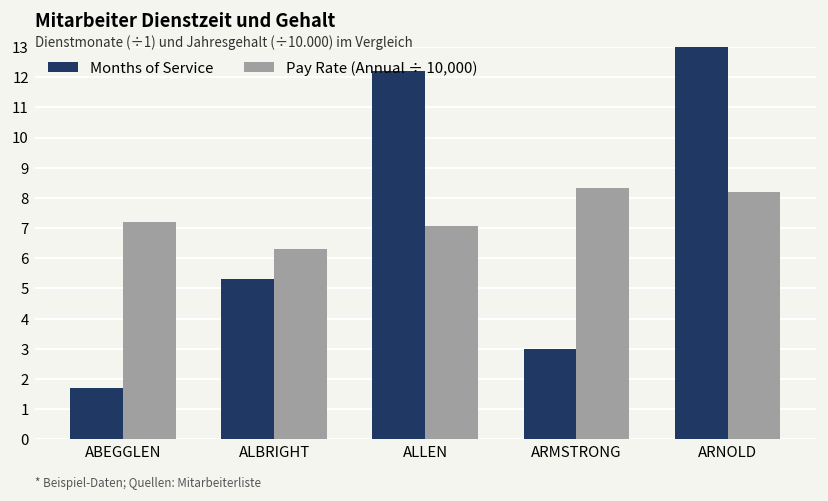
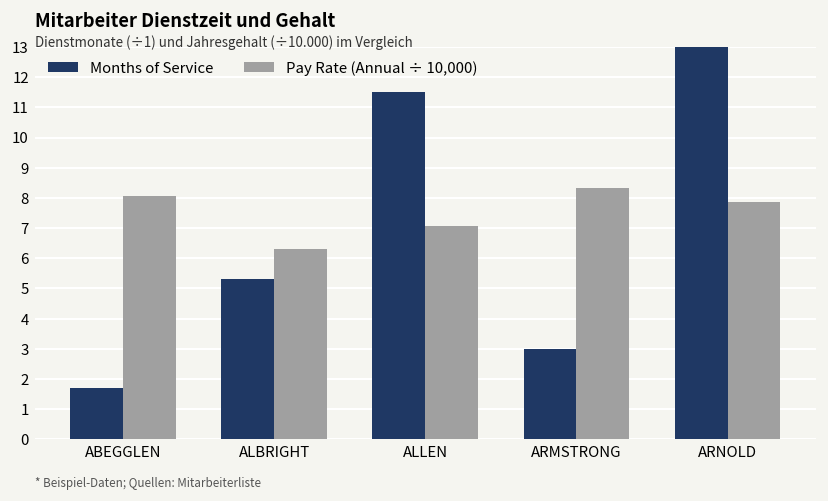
  {
    "Months of Service": {
      "ABEGGLEN": 1.7,
      "ALBRIGHT": 5.3,
-     "ALLEN": 12.2,
+     "ALLEN": 11.5,
      "ARMSTRONG": 3.0
    },
    "Pay Rate (Annual ÷ 10,000)": {
-     "ABEGGLEN": 7.2,
+     "ABEGGLEN": 8.1,
      "ALBRIGHT": 6.3,
      "ALLEN": 7.1,
      "ARMSTRONG": 8.3,
-     "ARNOLD": 8.2
+     "ARNOLD": 7.9
    }
  }
